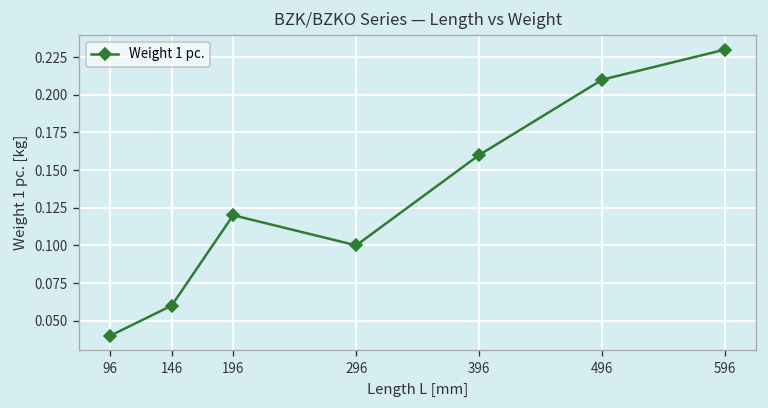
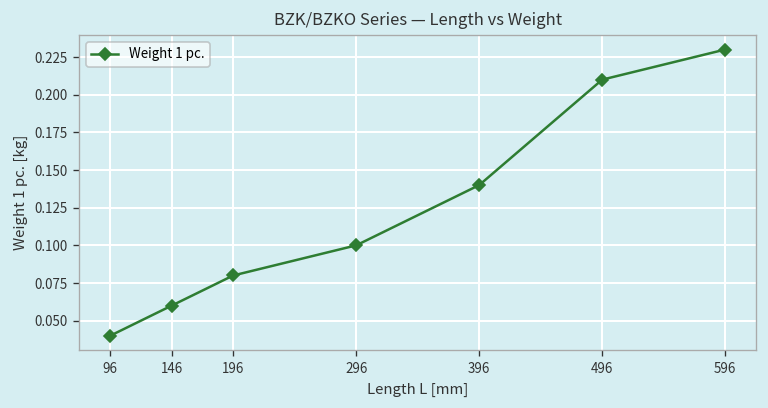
  {
    "96": 0.04,
    "146": 0.06,
-   "196": 0.12,
+   "196": 0.08,
    "296": 0.10,
-   "396": 0.16,
+   "396": 0.14,
    "496": 0.21,
    "596": 0.23
  }
